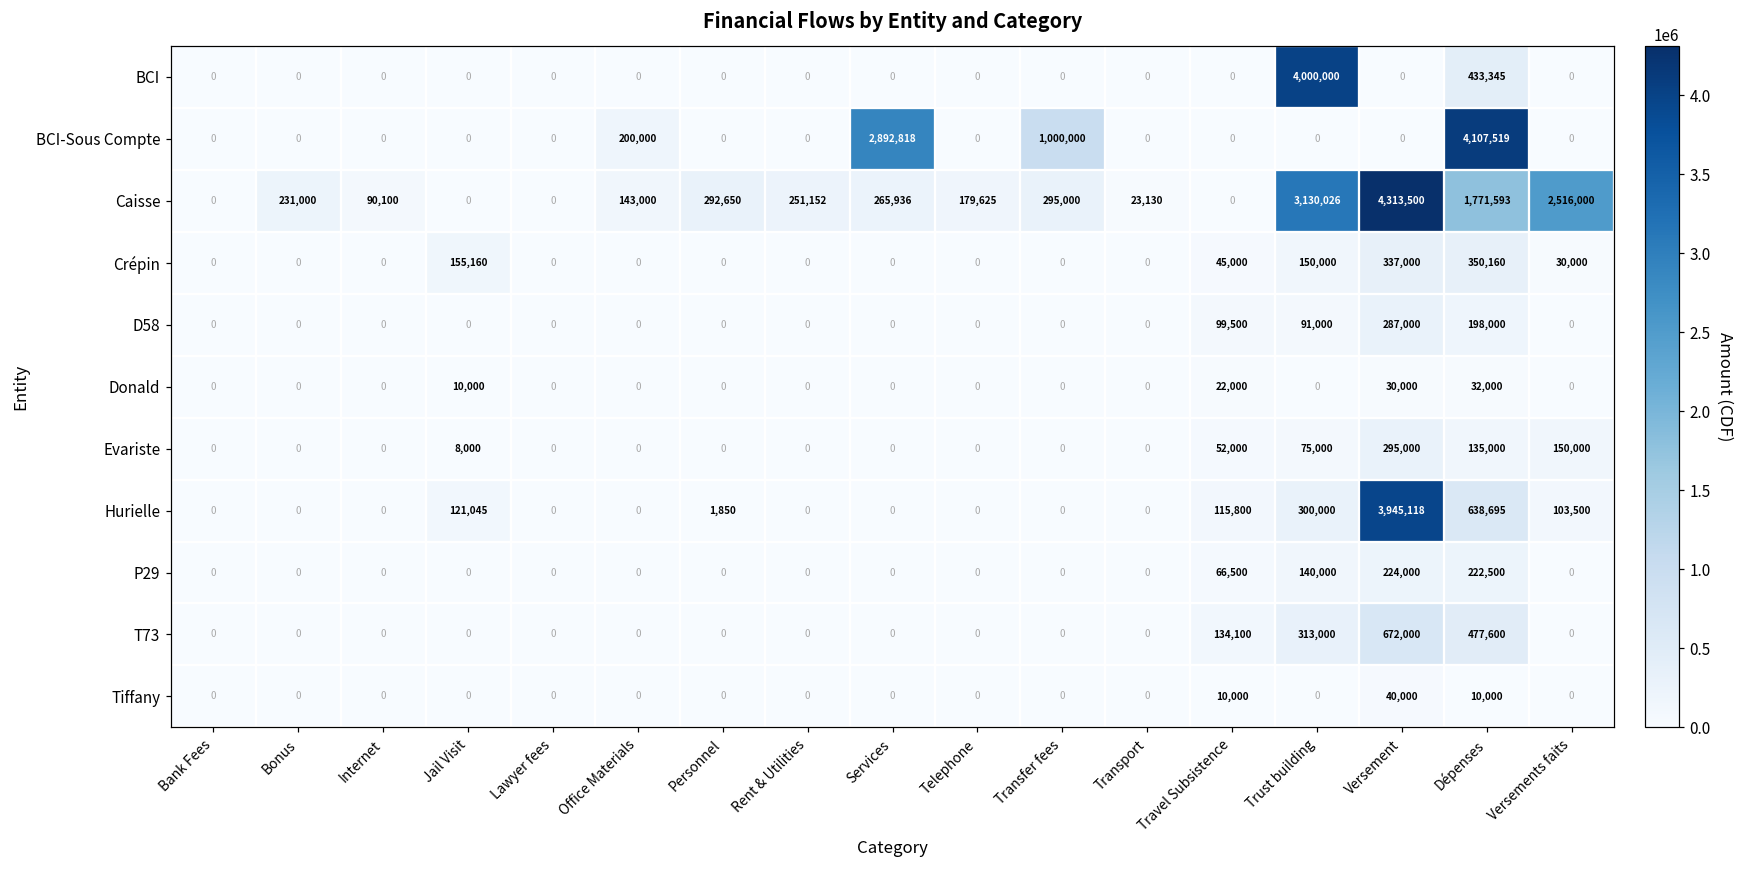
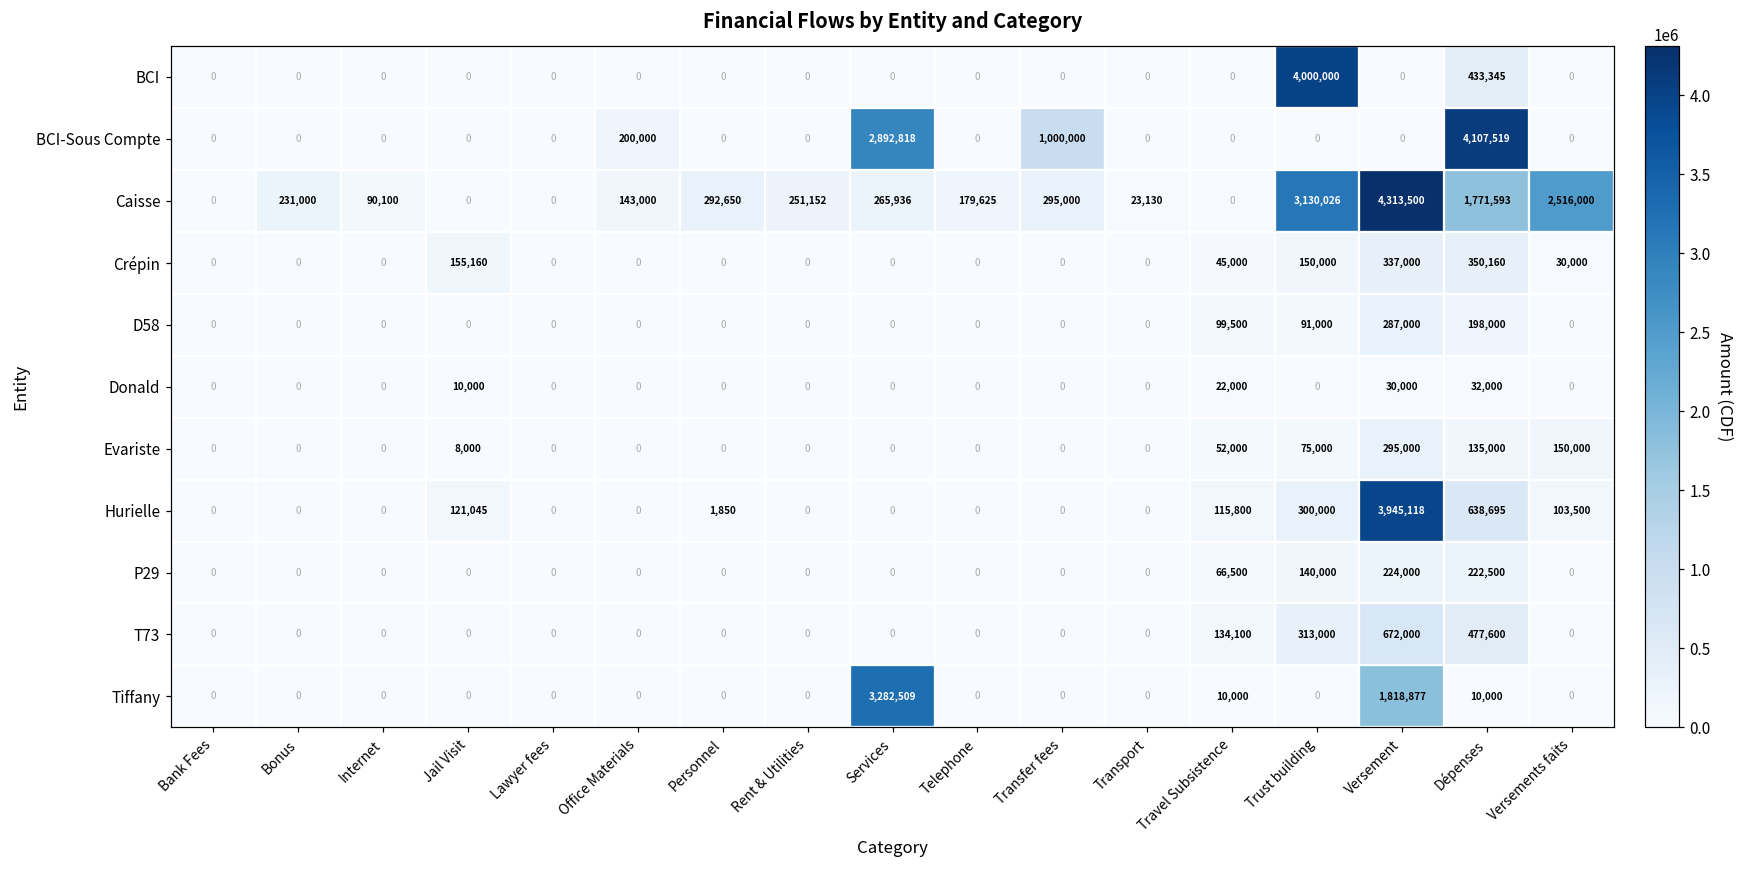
  {
    "BCI": {
      "Bank Fees": "0",
      "Bonus": "0",
      "Internet": "0",
      "Jail Visit": "0",
      "Lawyer fees": "0",
      "Office Materials": "0",
      "Personnel": "0",
      "Rent & Utilities": "0",
      "Services": "0",
      "Telephone": "0",
      "Transfer fees": "0",
      "Transport": "0",
      "Travel Subsistence": "0",
      "Trust building": "4,000,000",
      "Versement": "0",
      "Dépenses": "433,345",
      "Versements faits": "0"
    },
    "BCI-Sous Compte": {
      "Bank Fees": "0",
      "Bonus": "0",
      "Internet": "0",
      "Jail Visit": "0",
      "Lawyer fees": "0",
      "Office Materials": "200,000",
      "Personnel": "0",
      "Rent & Utilities": "0",
      "Services": "2,892,818",
      "Telephone": "0",
      "Transfer fees": "1,000,000",
      "Transport": "0",
      "Travel Subsistence": "0",
      "Trust building": "0",
      "Versement": "0",
      "Dépenses": "4,107,519",
      "Versements faits": "0"
    },
    "Caisse": {
      "Bank Fees": "0",
      "Bonus": "231,000",
      "Internet": "90,100",
      "Jail Visit": "0",
      "Lawyer fees": "0",
      "Office Materials": "143,000",
      "Personnel": "292,650",
      "Rent & Utilities": "251,152",
      "Services": "265,936",
      "Telephone": "179,625",
      "Transfer fees": "295,000",
      "Transport": "23,130",
      "Travel Subsistence": "0",
      "Trust building": "3,130,026",
      "Versement": "4,313,500",
      "Dépenses": "1,771,593",
      "Versements faits": "2,516,000"
    },
    "Crépin": {
      "Bank Fees": "0",
      "Bonus": "0",
      "Internet": "0",
      "Jail Visit": "155,160",
      "Lawyer fees": "0",
      "Office Materials": "0",
      "Personnel": "0",
      "Rent & Utilities": "0",
      "Services": "0",
      "Telephone": "0",
      "Transfer fees": "0",
      "Transport": "0",
      "Travel Subsistence": "45,000",
      "Trust building": "150,000",
      "Versement": "337,000",
      "Dépenses": "350,160",
      "Versements faits": "30,000"
    },
    "D58": {
      "Bank Fees": "0",
      "Bonus": "0",
      "Internet": "0",
      "Jail Visit": "0",
      "Lawyer fees": "0",
      "Office Materials": "0",
      "Personnel": "0",
      "Rent & Utilities": "0",
      "Services": "0",
      "Telephone": "0",
      "Transfer fees": "0",
      "Transport": "0",
      "Travel Subsistence": "99,500",
      "Trust building": "91,000",
      "Versement": "287,000",
      "Dépenses": "198,000",
      "Versements faits": "0"
    },
    "Donald": {
      "Bank Fees": "0",
      "Bonus": "0",
      "Internet": "0",
      "Jail Visit": "10,000",
      "Lawyer fees": "0",
      "Office Materials": "0",
      "Personnel": "0",
      "Rent & Utilities": "0",
      "Services": "0",
      "Telephone": "0",
      "Transfer fees": "0",
      "Transport": "0",
      "Travel Subsistence": "22,000",
      "Trust building": "0",
      "Versement": "30,000",
      "Dépenses": "32,000",
      "Versements faits": "0"
    },
    "Evariste": {
      "Bank Fees": "0",
      "Bonus": "0",
      "Internet": "0",
      "Jail Visit": "8,000",
      "Lawyer fees": "0",
      "Office Materials": "0",
      "Personnel": "0",
      "Rent & Utilities": "0",
      "Services": "0",
      "Telephone": "0",
      "Transfer fees": "0",
      "Transport": "0",
      "Travel Subsistence": "52,000",
      "Trust building": "75,000",
      "Versement": "295,000",
      "Dépenses": "135,000",
      "Versements faits": "150,000"
    },
    "Hurielle": {
      "Bank Fees": "0",
      "Bonus": "0",
      "Internet": "0",
      "Jail Visit": "121,045",
      "Lawyer fees": "0",
      "Office Materials": "0",
      "Personnel": "1,850",
      "Rent & Utilities": "0",
      "Services": "0",
      "Telephone": "0",
      "Transfer fees": "0",
      "Transport": "0",
      "Travel Subsistence": "115,800",
      "Trust building": "300,000",
      "Versement": "3,945,118",
      "Dépenses": "638,695",
      "Versements faits": "103,500"
    },
    "P29": {
      "Bank Fees": "0",
      "Bonus": "0",
      "Internet": "0",
      "Jail Visit": "0",
      "Lawyer fees": "0",
      "Office Materials": "0",
      "Personnel": "0",
      "Rent & Utilities": "0",
      "Services": "0",
      "Telephone": "0",
      "Transfer fees": "0",
      "Transport": "0",
      "Travel Subsistence": "66,500",
      "Trust building": "140,000",
      "Versement": "224,000",
      "Dépenses": "222,500",
      "Versements faits": "0"
    },
    "T73": {
      "Bank Fees": "0",
      "Bonus": "0",
      "Internet": "0",
      "Jail Visit": "0",
      "Lawyer fees": "0",
      "Office Materials": "0",
      "Personnel": "0",
      "Rent & Utilities": "0",
      "Services": "0",
      "Telephone": "0",
      "Transfer fees": "0",
      "Transport": "0",
      "Travel Subsistence": "134,100",
      "Trust building": "313,000",
      "Versement": "672,000",
      "Dépenses": "477,600",
      "Versements faits": "0"
    },
    "Tiffany": {
      "Bank Fees": "0",
      "Bonus": "0",
      "Internet": "0",
      "Jail Visit": "0",
      "Lawyer fees": "0",
      "Office Materials": "0",
      "Personnel": "0",
      "Rent & Utilities": "0",
-     "Services": "0",
+     "Services": "3,282,509",
      "Telephone": "0",
      "Transfer fees": "0",
      "Transport": "0",
      "Travel Subsistence": "10,000",
      "Trust building": "0",
-     "Versement": "40,000",
+     "Versement": "1,818,877",
      "Dépenses": "10,000",
      "Versements faits": "0"
    }
  }
